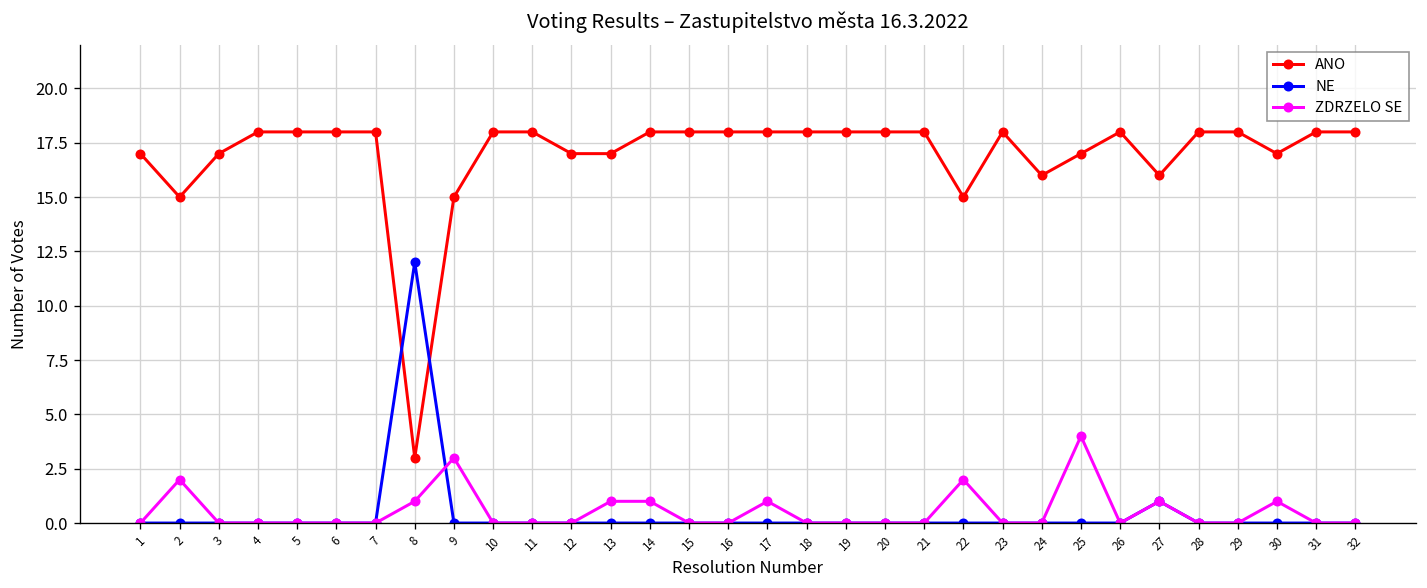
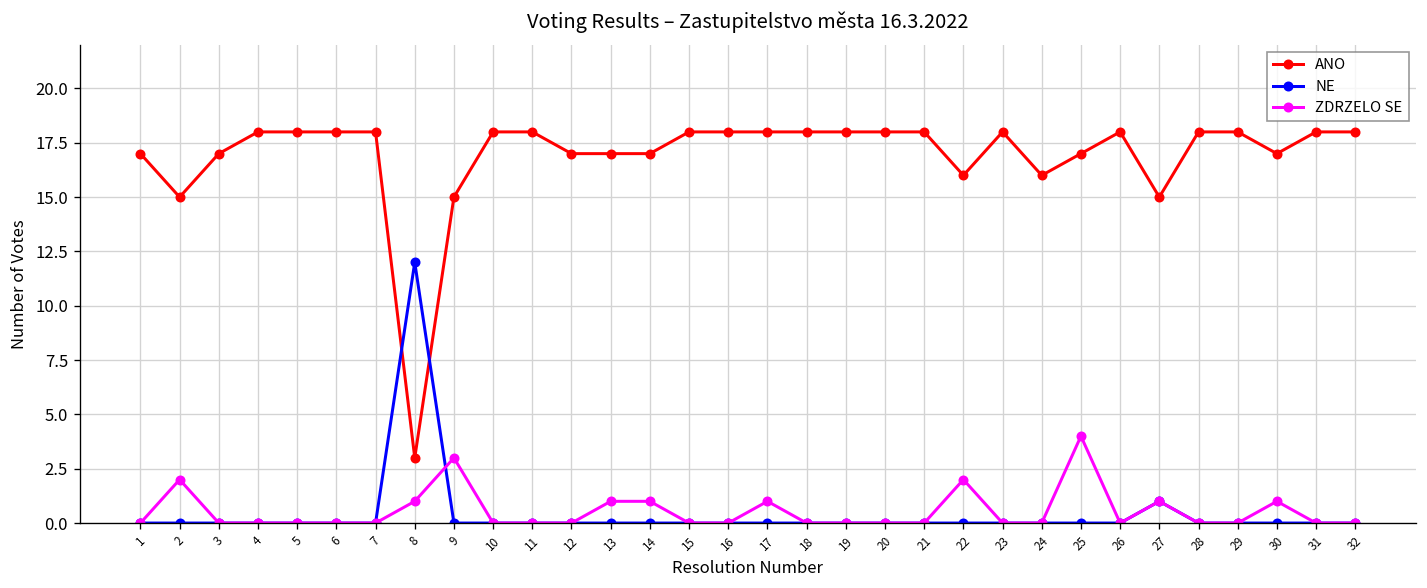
  {
    "ANO": {
      "1": 17,
      "2": 15,
      "3": 17,
      "4": 18,
      "5": 18,
      "6": 18,
      "7": 18,
      "8": 3,
      "9": 15,
      "10": 18,
      "11": 18,
      "12": 17,
      "13": 17,
-     "14": 18,
+     "14": 17,
      "15": 18,
      "16": 18,
      "17": 18,
      "18": 18,
      "19": 18,
      "20": 18,
      "21": 18,
-     "22": 15,
+     "22": 16,
      "23": 18,
      "24": 16,
      "25": 17,
      "26": 18,
-     "27": 16,
+     "27": 15,
      "28": 18,
      "29": 18,
      "30": 17,
      "31": 18,
      "32": 18
    },
    "NE": {
      "2": 0,
      "8": 12,
      "9": 0,
      "13": 0,
      "14": 0,
      "17": 0,
      "22": 0,
      "25": 0,
      "30": 0
    },
    "ZDRZELO SE": {
      "2": 2,
      "8": 1,
      "9": 3,
      "13": 1,
      "14": 1,
      "17": 1,
      "22": 2,
      "25": 4,
      "30": 1
    }
  }
